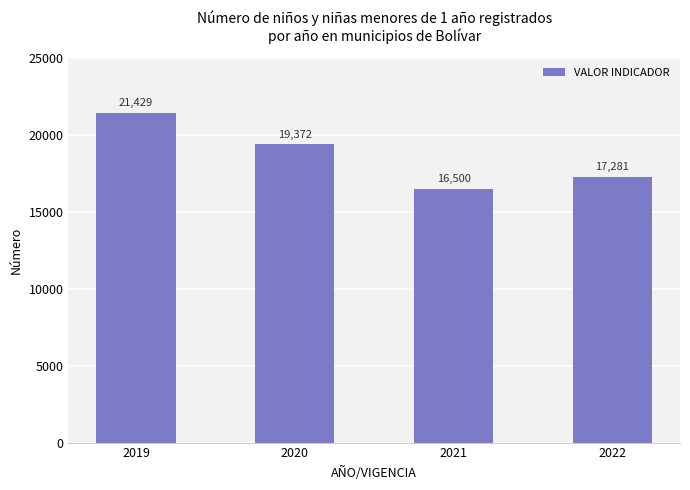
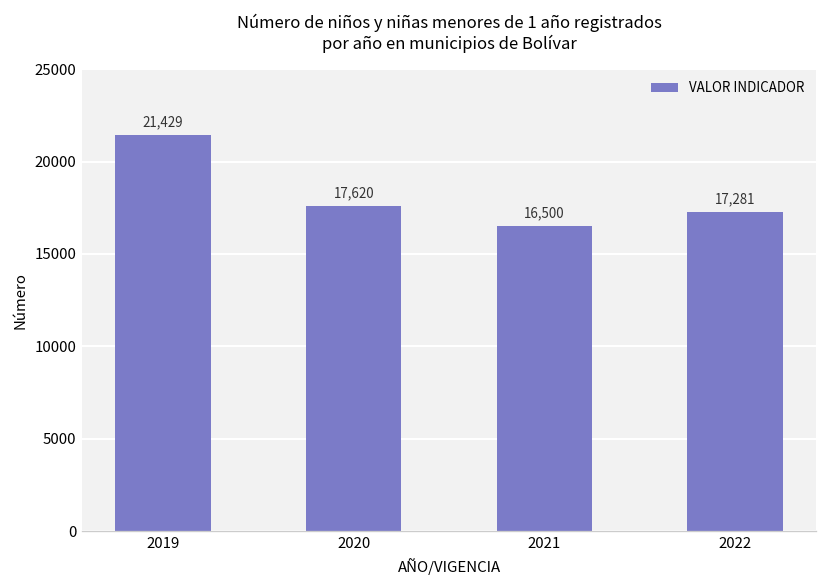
  {
    "2019": "21,429",
-   "2020": "19,372",
+   "2020": "17,620",
    "2021": "16,500",
    "2022": "17,281"
  }
